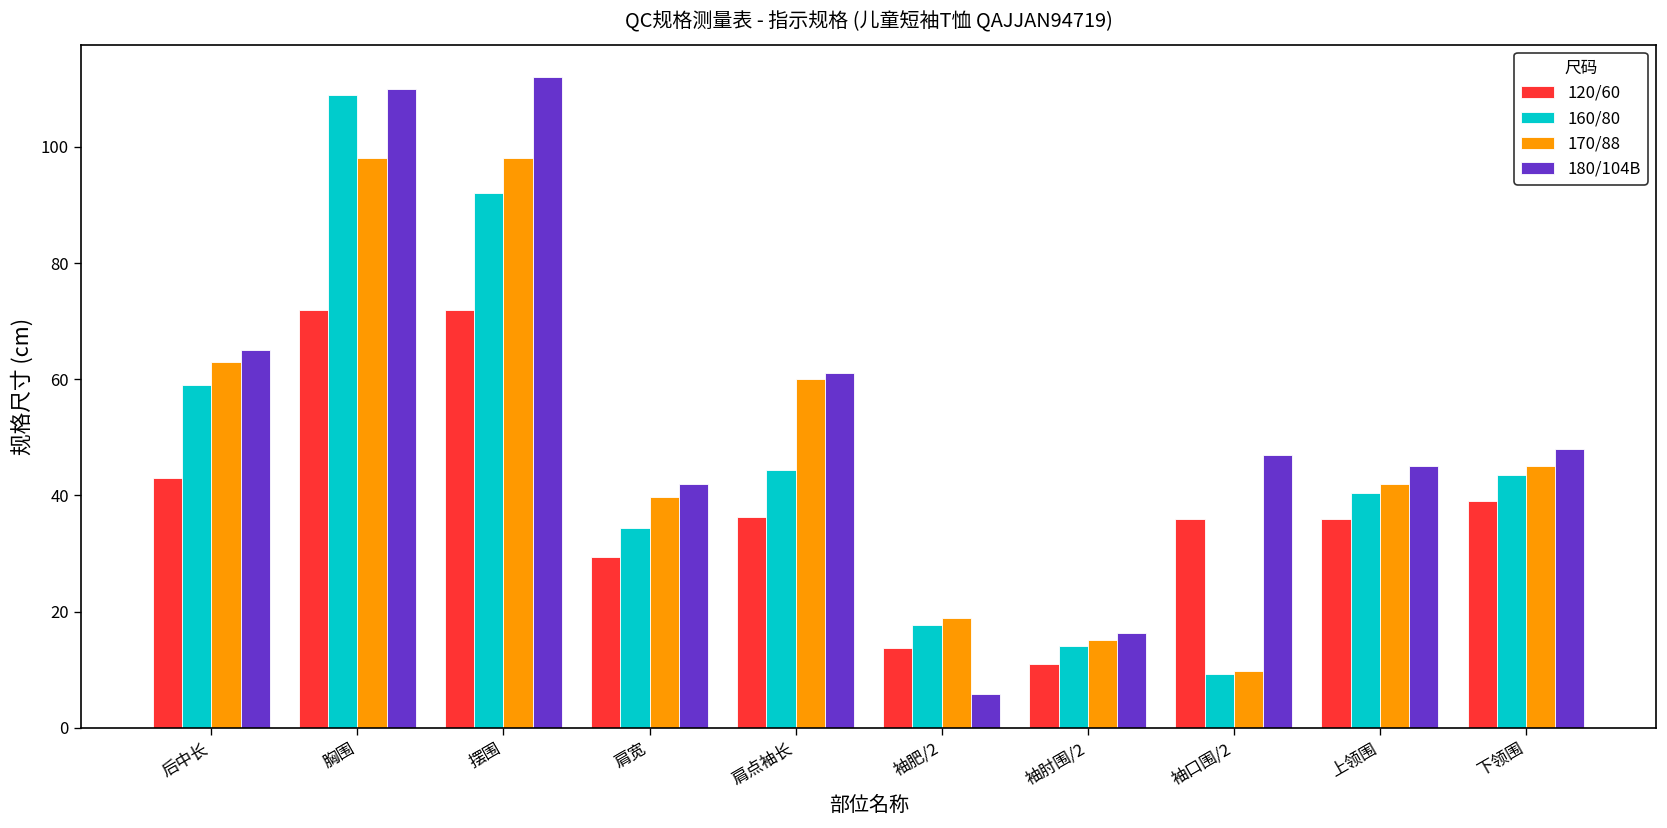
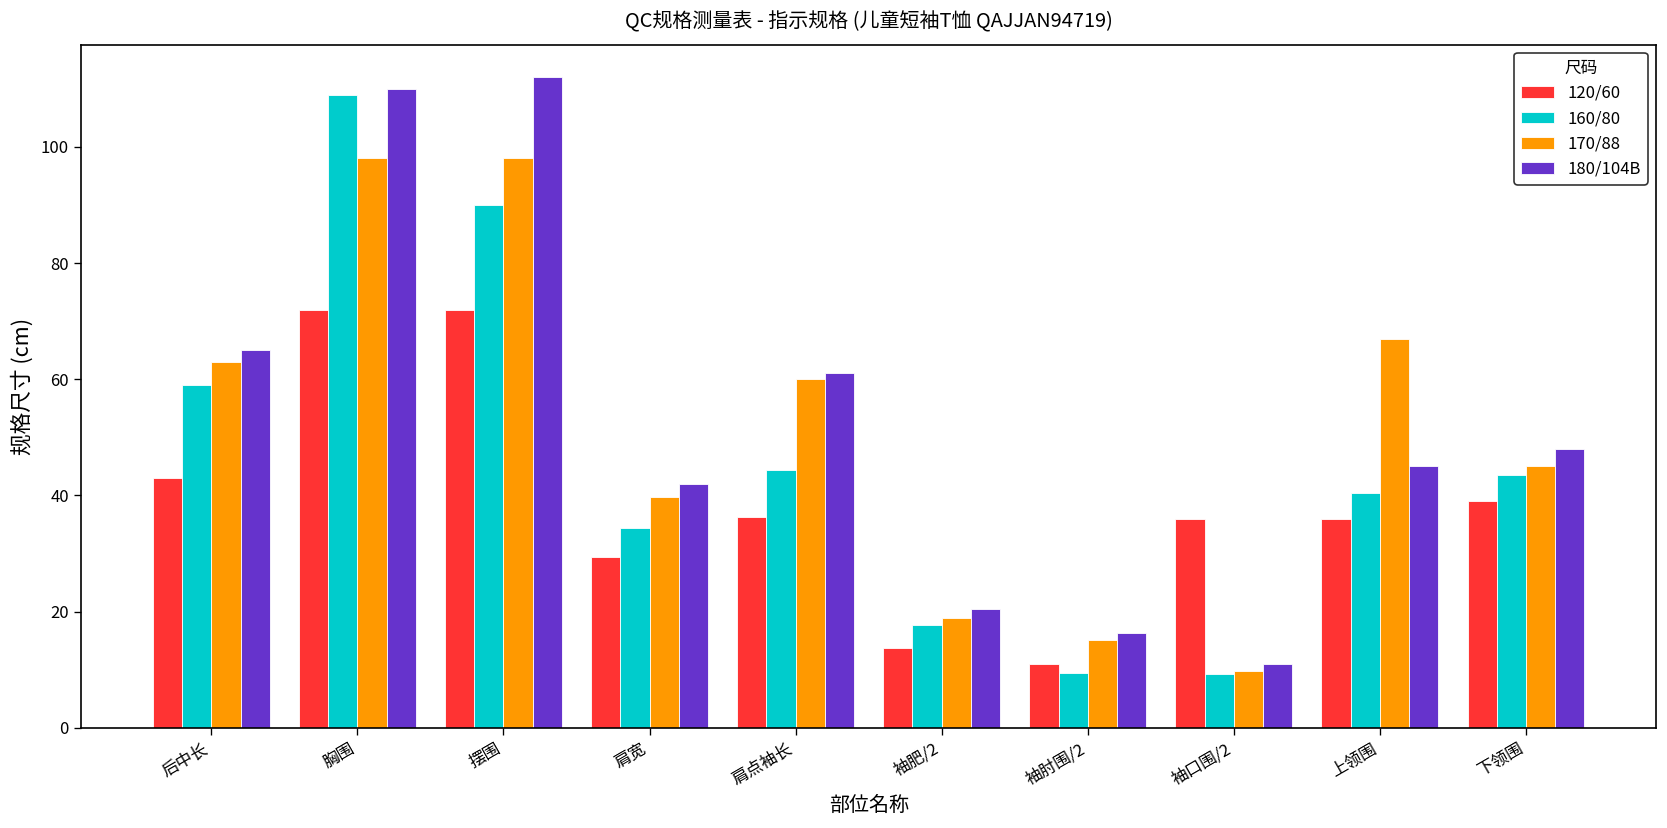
  {
    "120/60": {
      "后中长": 43,
      "胸围": 72,
      "摆围": 72,
      "肩宽": 30,
      "肩点袖长": 36,
      "袖肥/2": 14,
      "袖肘围/2": 11,
      "袖口围/2": 36,
      "上领围": 36,
      "下领围": 39
    },
    "160/80": {
      "后中长": 59,
      "胸围": 109,
-     "摆围": 92,
+     "摆围": 90,
      "肩宽": 34,
      "肩点袖长": 44,
      "袖肥/2": 18,
-     "袖肘围/2": 14,
+     "袖肘围/2": 9,
      "袖口围/2": 9,
      "上领围": 41,
      "下领围": 44
    },
    "170/88": {
      "后中长": 63,
      "胸围": 98,
      "摆围": 98,
      "肩宽": 40,
      "肩点袖长": 60,
      "袖肥/2": 19,
      "袖肘围/2": 15,
      "袖口围/2": 10,
-     "上领围": 42,
+     "上领围": 67,
      "下领围": 45
    },
    "180/104B": {
      "后中长": 65,
      "胸围": 110,
      "摆围": 112,
      "肩宽": 42,
      "肩点袖长": 61,
-     "袖肥/2": 6,
+     "袖肥/2": 21,
      "袖肘围/2": 16,
-     "袖口围/2": 47,
+     "袖口围/2": 11,
      "上领围": 45,
      "下领围": 48
    }
  }
